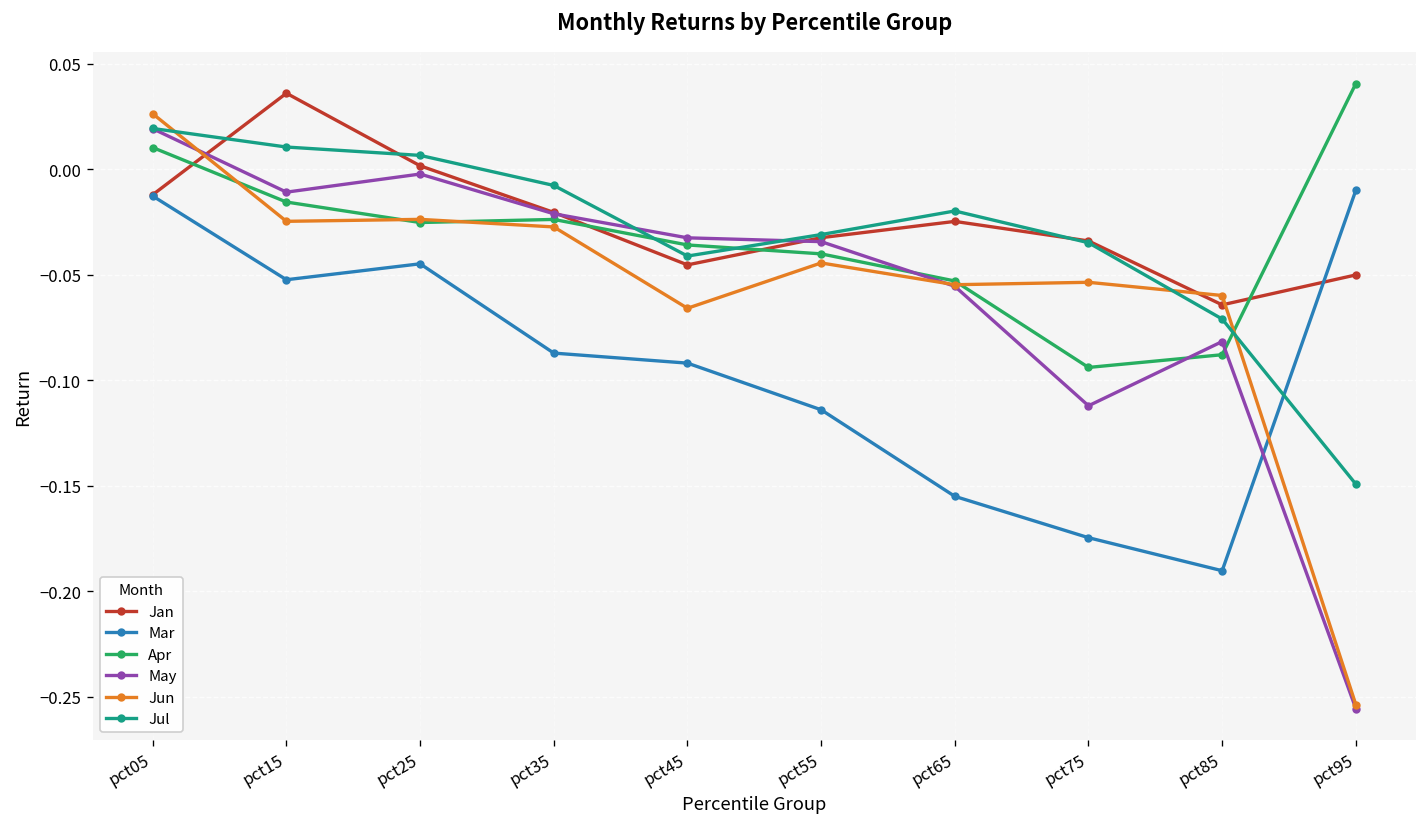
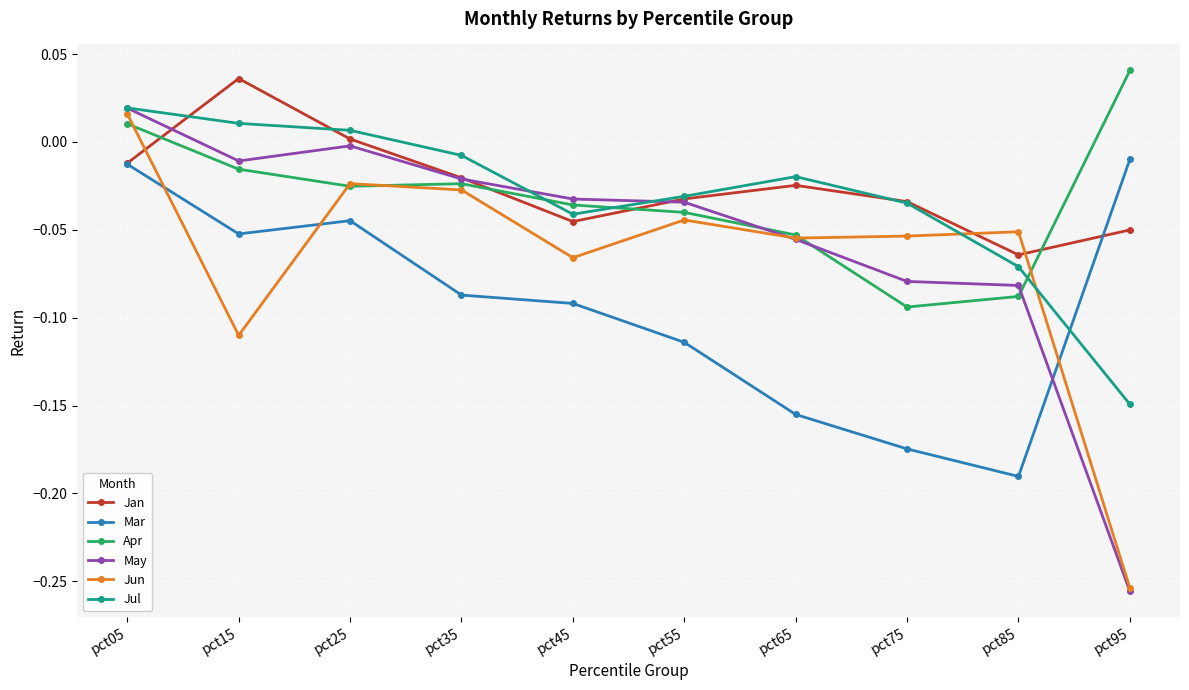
  {
    "Jan": {
      "pct15": 0.036,
      "pct25": 0.002,
      "pct45": -0.045,
      "pct55": -0.032,
      "pct65": -0.025,
      "pct85": -0.064,
      "pct95": -0.050
    },
    "Mar": {
      "pct15": -0.052,
      "pct25": -0.045,
      "pct35": -0.087,
      "pct45": -0.092,
      "pct55": -0.114,
      "pct65": -0.155,
      "pct75": -0.175,
      "pct85": -0.190,
      "pct95": -0.010
    },
    "May": {
      "pct15": -0.011,
      "pct25": -0.002,
      "pct45": -0.032,
      "pct55": -0.034,
-     "pct75": -0.112,
+     "pct75": -0.079,
      "pct85": -0.082,
      "pct95": -0.256
    },
    "Jun": {
-     "pct05": 0.026,
-     "pct15": -0.025,
+     "pct05": 0.016,
+     "pct15": -0.110,
      "pct25": -0.024,
      "pct35": -0.027,
      "pct45": -0.066,
      "pct55": -0.044,
      "pct75": -0.054,
-     "pct85": -0.060,
+     "pct85": -0.051,
      "pct95": -0.254
    }
  }
